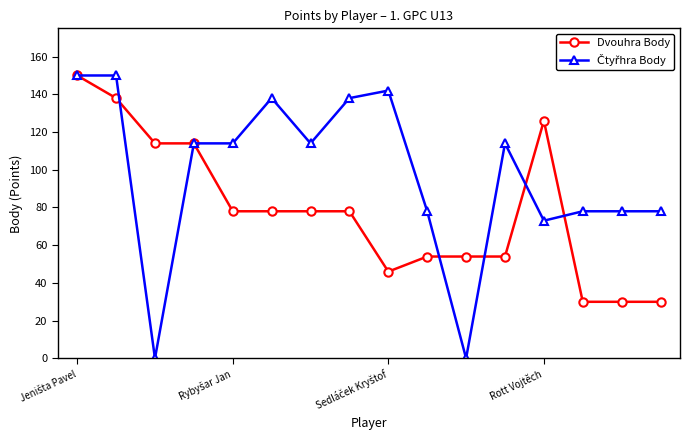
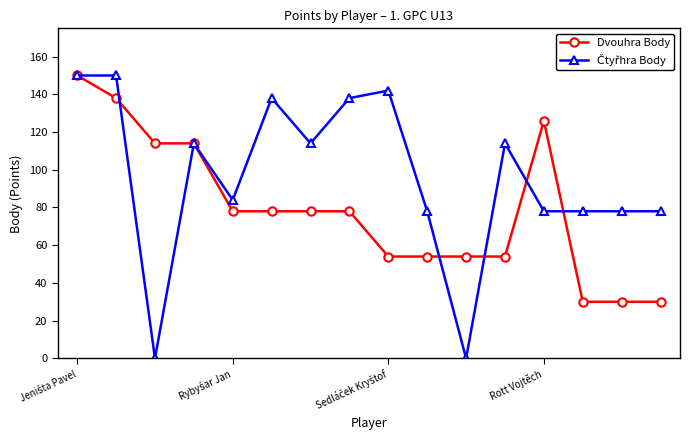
  {
    "Dvouhra Body": {
      "Rybyšar Jan": 78,
-     "Sedláček Kryštof": 46,
+     "Sedláček Kryštof": 54,
      "Rott Vojtěch": 126
    },
    "Čtyřhra Body": {
-     "Rybyšar Jan": 114,
+     "Rybyšar Jan": 84,
      "Sedláček Kryštof": 142,
-     "Rott Vojtěch": 73
+     "Rott Vojtěch": 78
    }
  }
